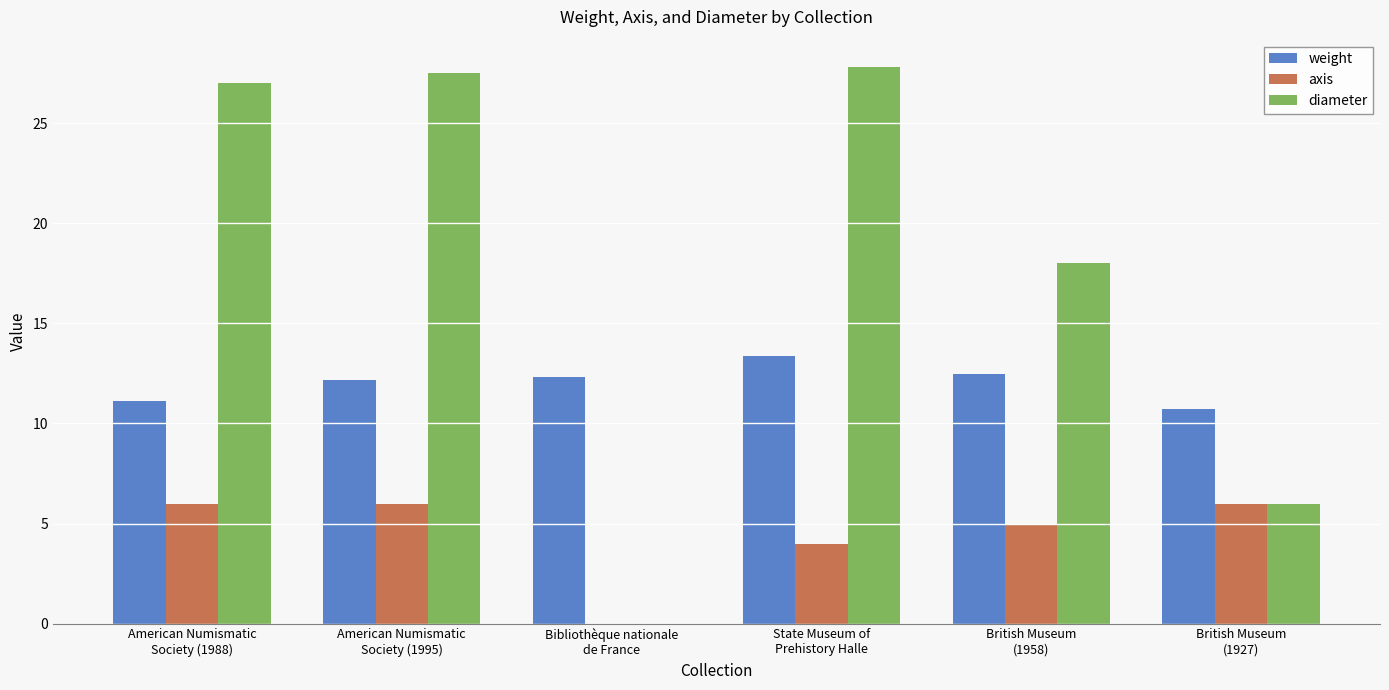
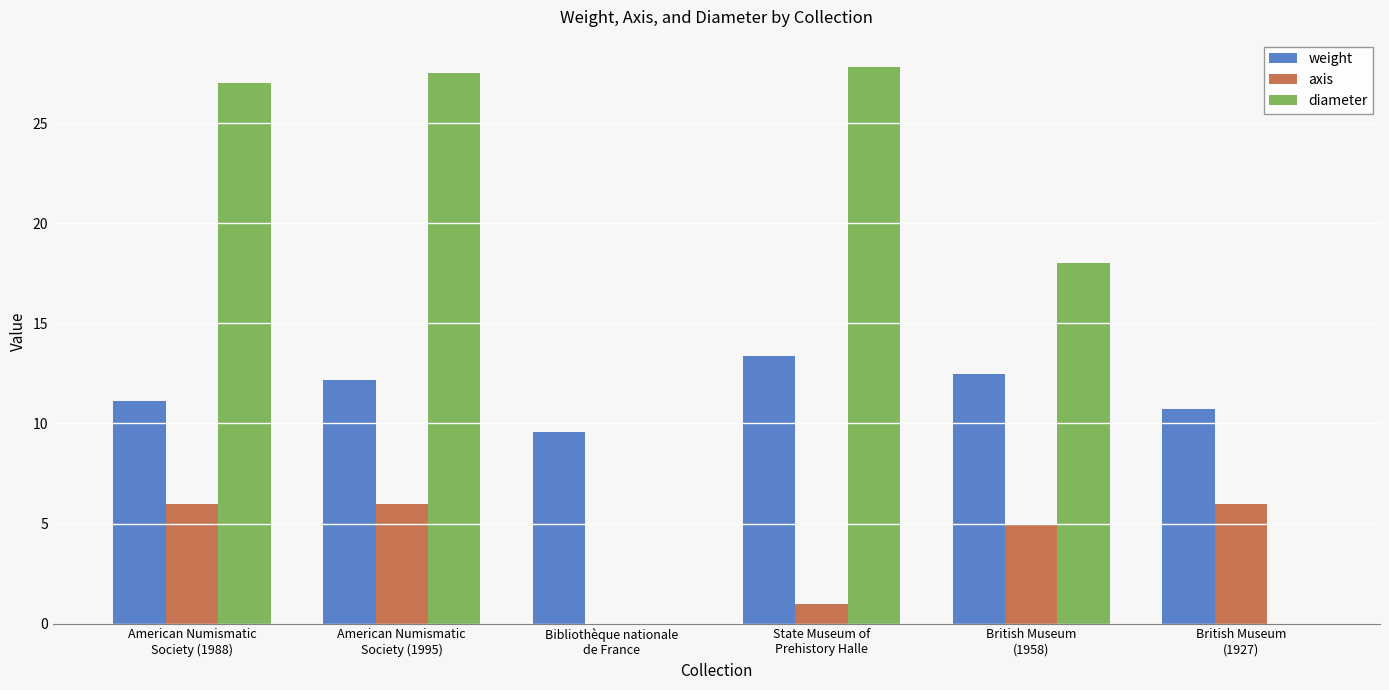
  {
    "weight": {
      "American Numismatic Society (1988)": 11.1,
      "American Numismatic Society (1995)": 12.2,
-     "Bibliothèque nationale de France": 12.3,
+     "Bibliothèque nationale de France": 9.6,
      "State Museum of Prehistory Halle": 13.4,
      "British Museum (1958)": 12.5,
      "British Museum (1927)": 10.7
    },
    "axis": {
      "American Numismatic Society (1988)": 6,
      "American Numismatic Society (1995)": 6,
      "Bibliothèque nationale de France": 0,
-     "State Museum of Prehistory Halle": 4,
+     "State Museum of Prehistory Halle": 1,
      "British Museum (1958)": 5,
      "British Museum (1927)": 6
    },
    "diameter": {
      "American Numismatic Society (1988)": 27,
      "American Numismatic Society (1995)": 27.5,
      "Bibliothèque nationale de France": 0,
      "State Museum of Prehistory Halle": 27.8,
      "British Museum (1958)": 18,
-     "British Museum (1927)": 6
+     "British Museum (1927)": 0
    }
  }
